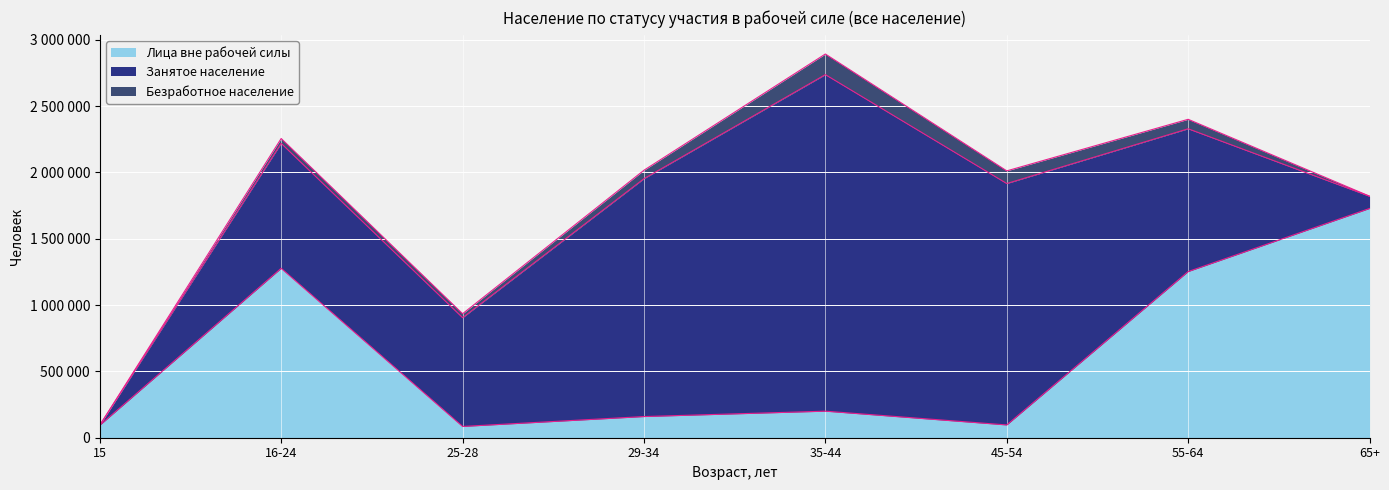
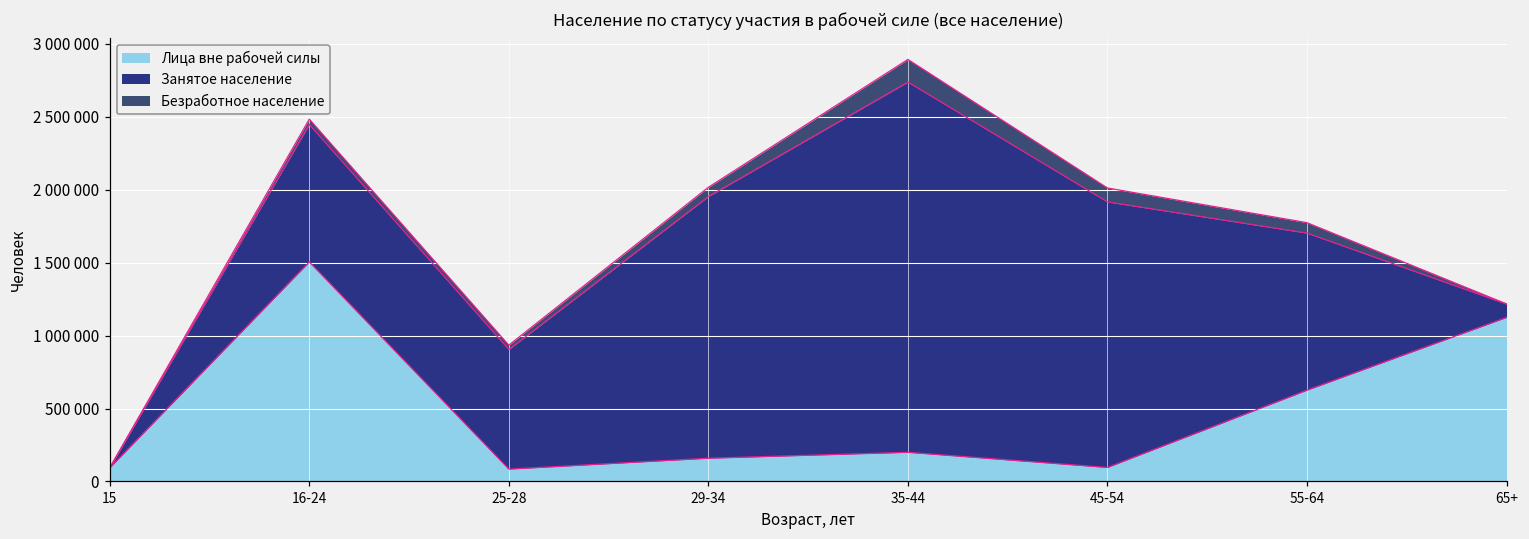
  {
    "Лица вне рабочей силы": {
-     "16-24": 1280000,
+     "16-24": 1500000,
      "25-28": 80000,
      "29-34": 160000,
      "35-44": 200000,
      "45-54": 100000,
-     "55-64": 1250000,
-     "65+": 1730000
+     "55-64": 630000,
+     "65+": 1120000
    }
  }
